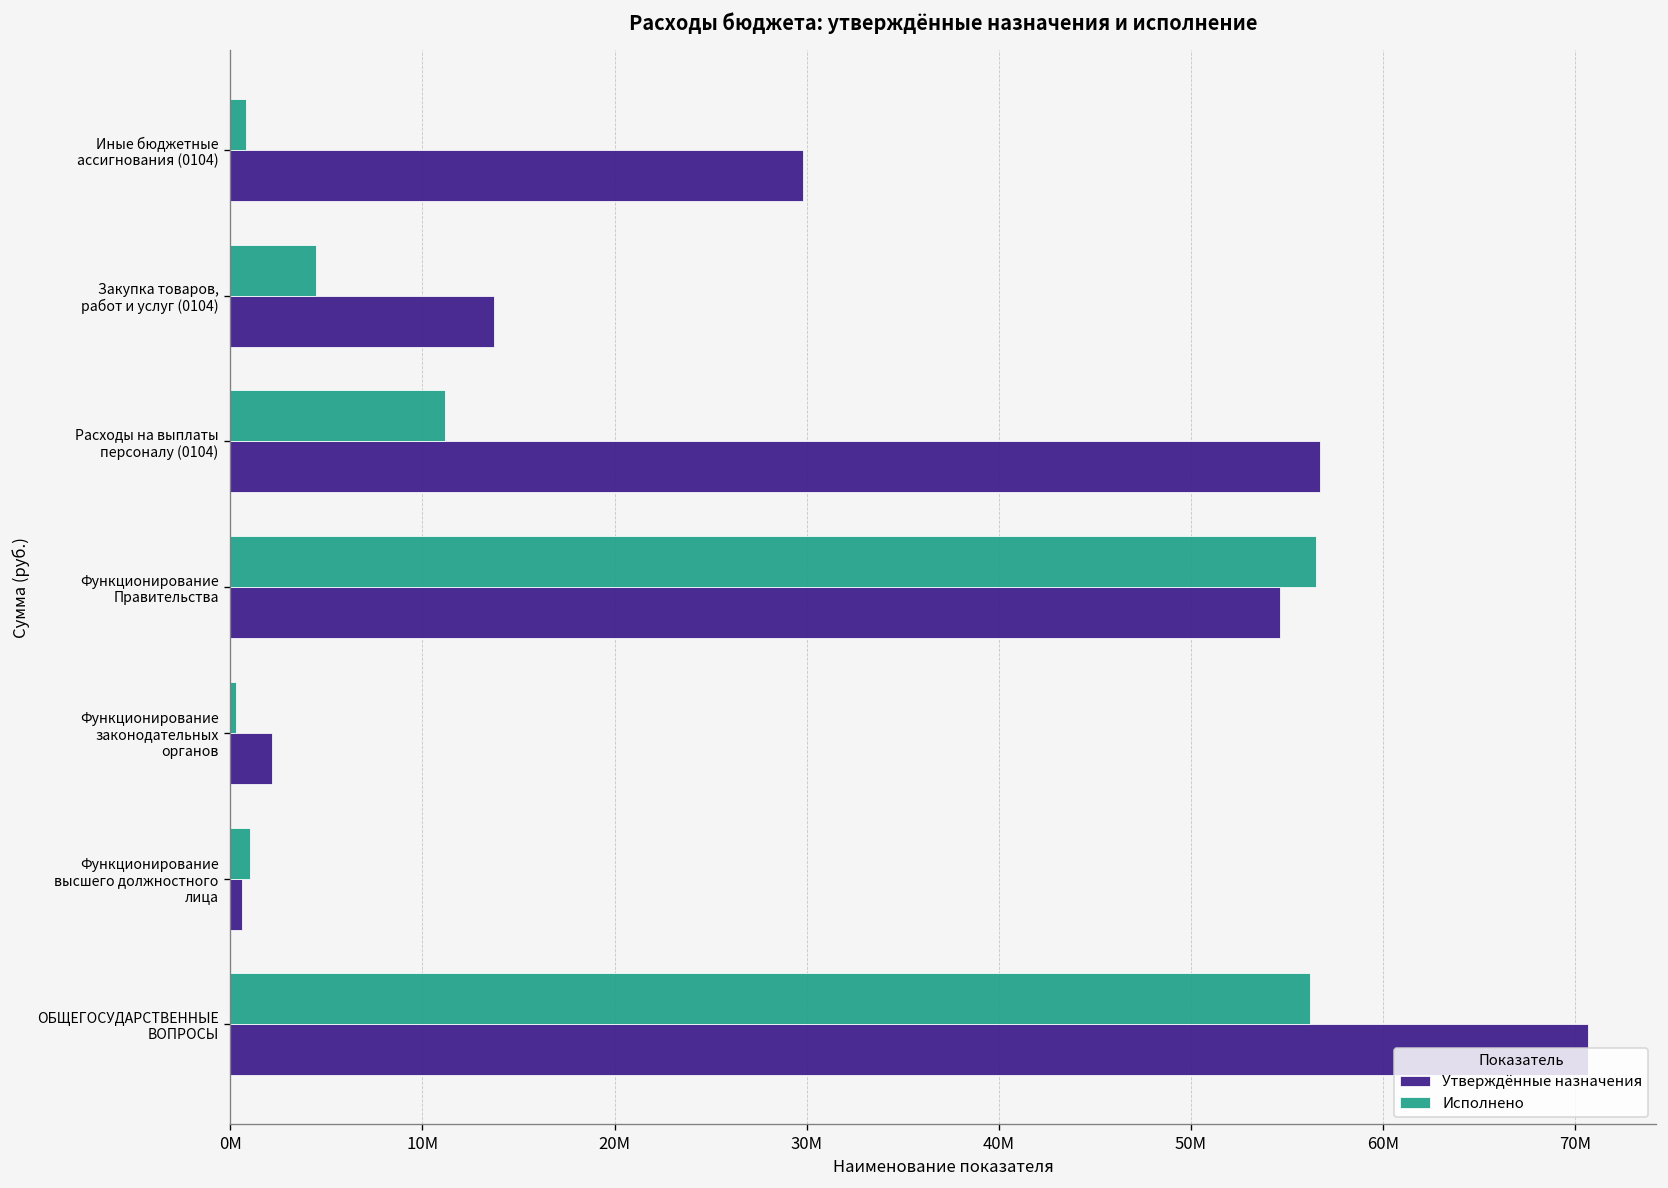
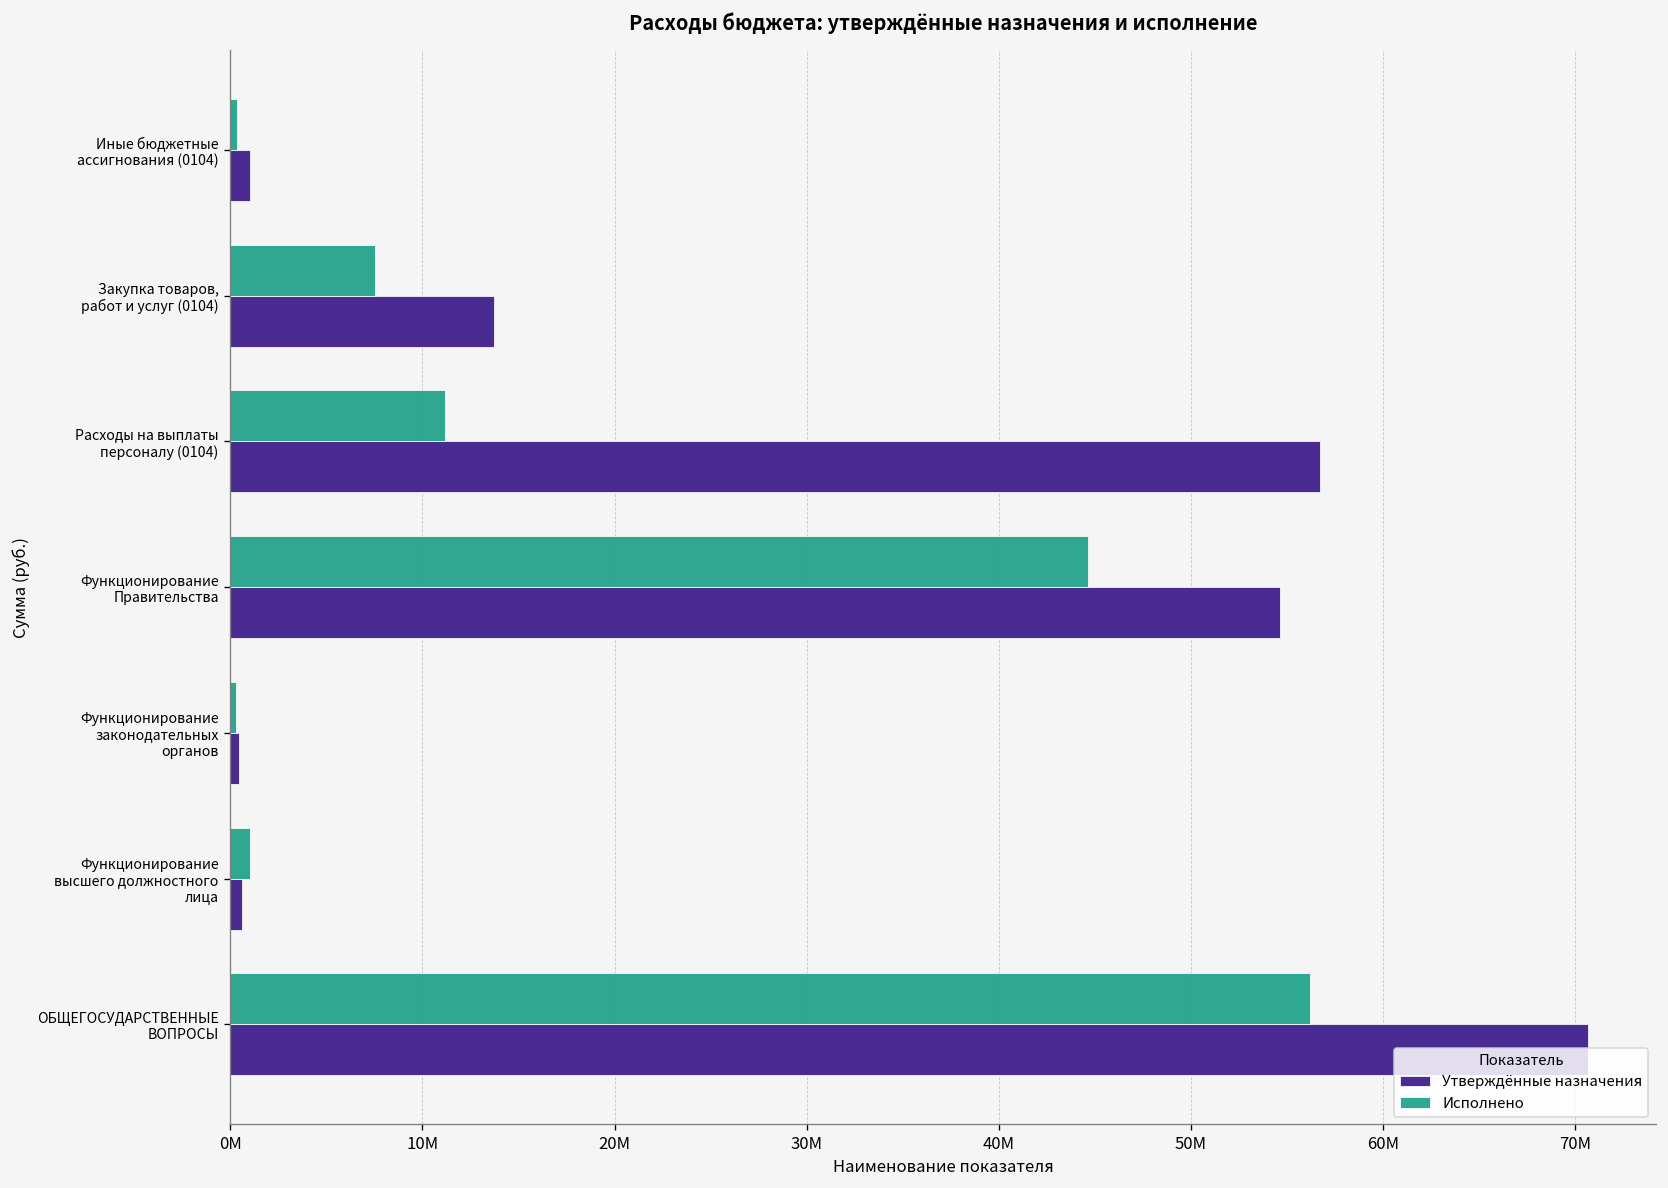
  {
    "Утверждённые назначения": {
-     "Иные бюджетные ассигнования (0104)": 29800000,
+     "Иные бюджетные ассигнования (0104)": 1000000,
      "Закупка товаров, работ и услуг (0104)": 13700000,
      "Расходы на выплаты персоналу (0104)": 56700000,
      "Функционирование Правительства": 54600000,
-     "Функционирование законодательных органов": 2200000,
+     "Функционирование законодательных органов": 400000,
      "Функционирование высшего должностного лица": 600000
    },
    "Исполнено": {
-     "Иные бюджетные ассигнования (0104)": 800000,
-     "Закупка товаров, работ и услуг (0104)": 4400000,
+     "Иные бюджетные ассигнования (0104)": 300000,
+     "Закупка товаров, работ и услуг (0104)": 7500000,
      "Расходы на выплаты персоналу (0104)": 11200000,
-     "Функционирование Правительства": 56500000,
+     "Функционирование Правительства": 44700000,
      "Функционирование законодательных органов": 300000,
      "Функционирование высшего должностного лица": 1000000,
      "ОБЩЕГОСУДАРСТВЕННЫЕ ВОПРОСЫ": 56200000
    }
  }
